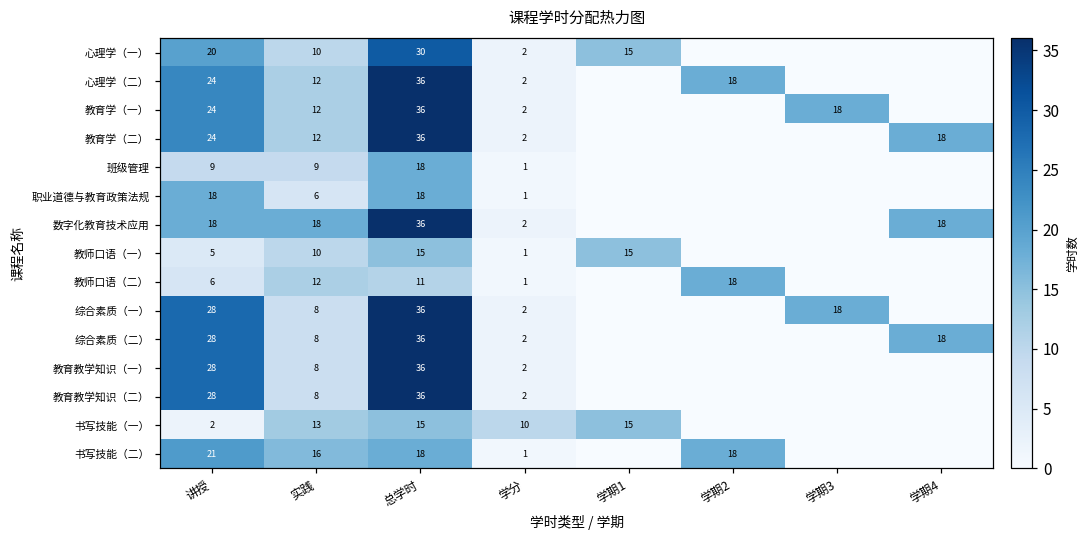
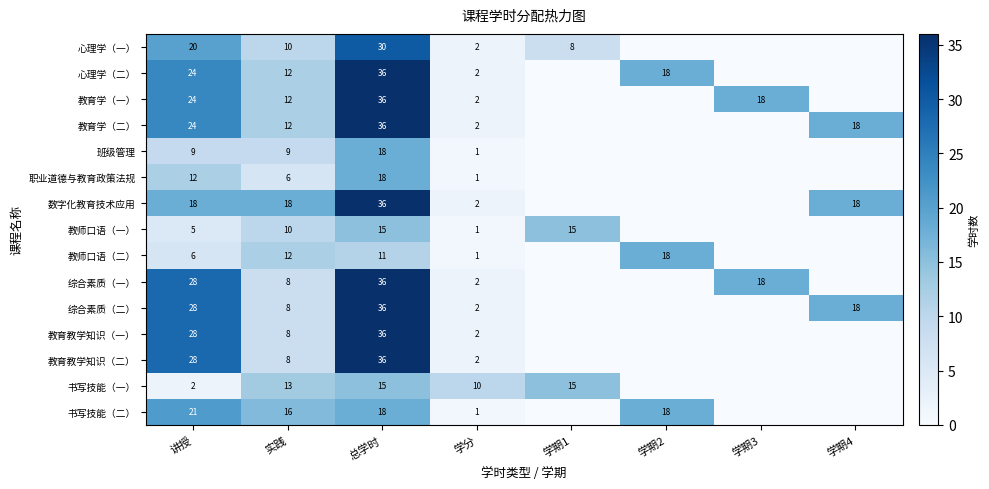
  {
    "心理学（一）": {
      "讲授": 20,
      "实践": 10,
      "总学时": 30,
      "学分": 2,
-     "学期1": 15
+     "学期1": 8
    },
    "心理学（二）": {
      "讲授": 24,
      "实践": 12,
      "总学时": 36,
      "学分": 2,
      "学期2": 18
    },
    "教育学（一）": {
      "讲授": 24,
      "实践": 12,
      "总学时": 36,
      "学分": 2,
      "学期3": 18
    },
    "教育学（二）": {
      "讲授": 24,
      "实践": 12,
      "总学时": 36,
      "学分": 2,
      "学期4": 18
    },
    "班级管理": {
      "讲授": 9,
      "实践": 9,
      "总学时": 18,
      "学分": 1
    },
    "职业道德与教育政策法规": {
-     "讲授": 18,
+     "讲授": 12,
      "实践": 6,
      "总学时": 18,
      "学分": 1
    },
    "数字化教育技术应用": {
      "讲授": 18,
      "实践": 18,
      "总学时": 36,
      "学分": 2,
      "学期4": 18
    },
    "教师口语（一）": {
      "讲授": 5,
      "实践": 10,
      "总学时": 15,
      "学分": 1,
      "学期1": 15
    },
    "教师口语（二）": {
      "讲授": 6,
      "实践": 12,
      "总学时": 11,
      "学分": 1,
      "学期2": 18
    },
    "综合素质（一）": {
      "讲授": 28,
      "实践": 8,
      "总学时": 36,
      "学分": 2,
      "学期3": 18
    },
    "综合素质（二）": {
      "讲授": 28,
      "实践": 8,
      "总学时": 36,
      "学分": 2,
      "学期4": 18
    },
    "教育教学知识（一）": {
      "讲授": 28,
      "实践": 8,
      "总学时": 36,
      "学分": 2
    },
    "教育教学知识（二）": {
      "讲授": 28,
      "实践": 8,
      "总学时": 36,
      "学分": 2
    },
    "书写技能（一）": {
      "讲授": 2,
      "实践": 13,
      "总学时": 15,
      "学分": 10,
      "学期1": 15
    },
    "书写技能（二）": {
      "讲授": 21,
      "实践": 16,
      "总学时": 18,
      "学分": 1,
      "学期2": 18
    }
  }
